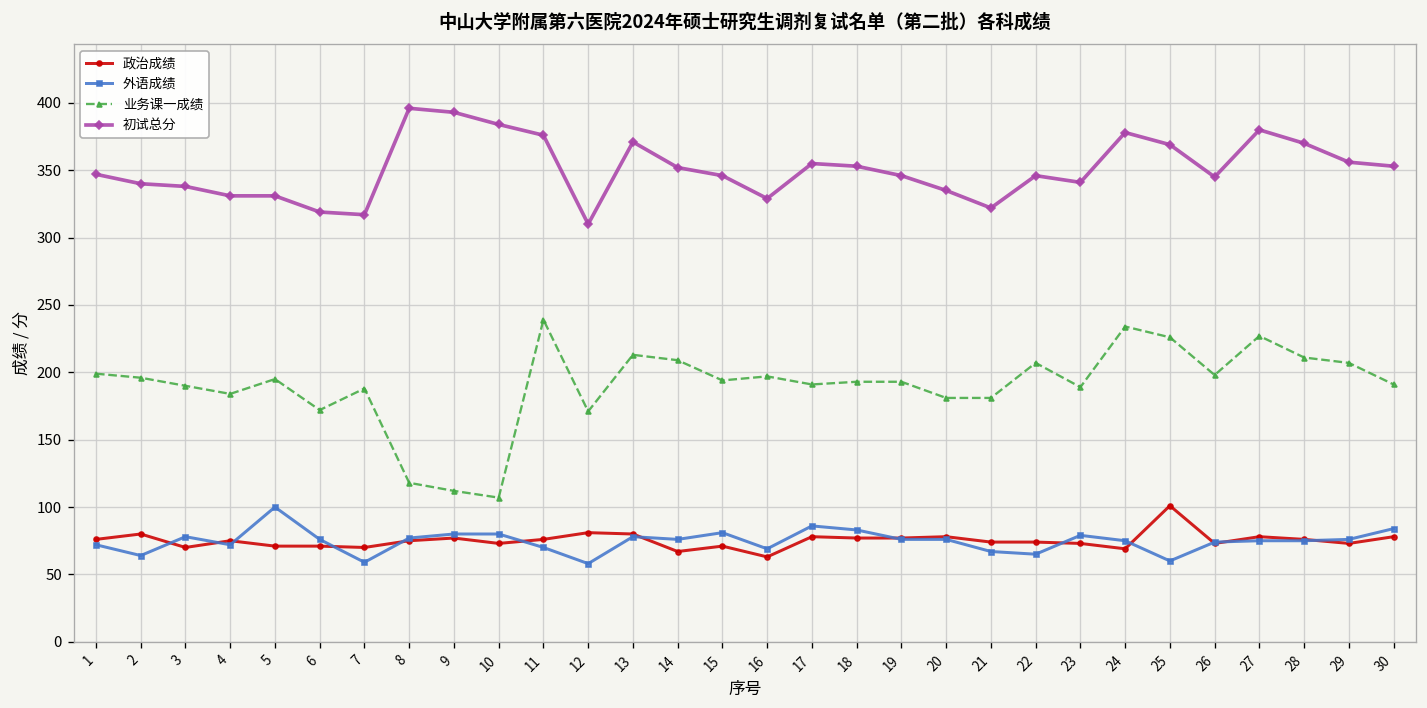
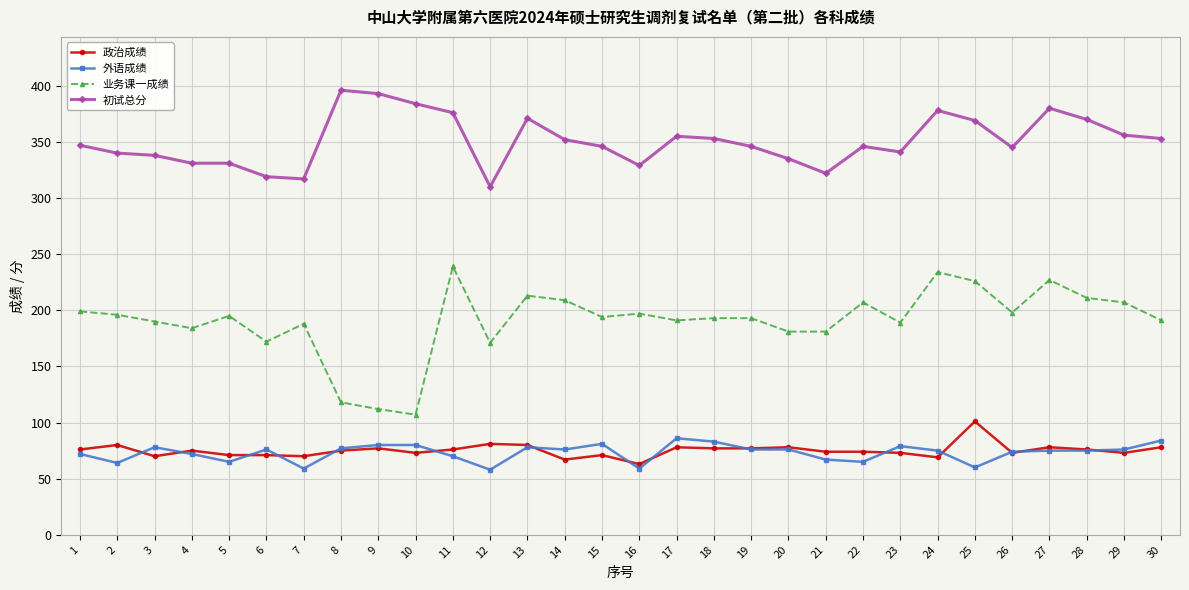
  {
    "政治成绩": {
      "1": 76,
      "2": 80,
      "3": 70,
      "4": 75,
      "5": 71,
      "6": 71,
      "7": 70,
      "9": 77,
      "10": 73,
      "11": 76,
      "12": 81,
      "14": 67,
      "15": 71,
      "16": 63,
      "17": 78,
      "18": 77,
      "21": 74,
      "22": 74,
      "23": 73,
      "24": 69,
      "25": 101,
      "27": 78,
      "29": 73,
      "30": 78
    },
    "外语成绩": {
      "1": 72,
      "2": 64,
      "3": 78,
      "4": 72,
-     "5": 100,
+     "5": 65,
      "6": 76,
      "7": 59,
      "9": 80,
      "10": 80,
      "11": 70,
      "12": 58,
      "14": 76,
      "15": 81,
-     "16": 69,
+     "16": 59,
      "17": 86,
      "18": 83,
      "21": 67,
      "22": 65,
      "23": 79,
      "24": 75,
      "25": 60,
      "27": 75,
      "29": 76,
      "30": 84
    },
    "业务课一成绩": {
      "1": 199,
      "2": 196,
      "3": 190,
      "4": 184,
      "5": 195,
      "6": 172,
      "7": 188,
      "8": 118,
      "9": 112,
      "10": 107,
      "11": 239,
      "12": 171,
      "13": 213,
      "14": 209,
      "15": 194,
      "16": 197,
      "17": 191,
      "18": 193,
      "19": 193,
      "20": 181,
      "21": 181,
      "22": 207,
      "23": 189,
      "24": 234,
      "25": 226,
      "26": 198,
      "27": 227,
      "28": 211,
      "29": 207,
      "30": 191
    },
    "初试总分": {
      "1": 347,
      "2": 340,
      "3": 338,
      "4": 331,
      "5": 331,
      "6": 319,
      "7": 317,
      "8": 396,
      "9": 393,
      "10": 384,
      "11": 376,
      "12": 310,
      "13": 371,
      "14": 352,
      "15": 346,
      "16": 329,
      "17": 355,
      "18": 353,
      "19": 346,
      "20": 335,
      "21": 322,
      "22": 346,
      "23": 341,
      "24": 378,
      "25": 369,
      "26": 345,
      "27": 380,
      "28": 370,
      "29": 356,
      "30": 353
    }
  }
